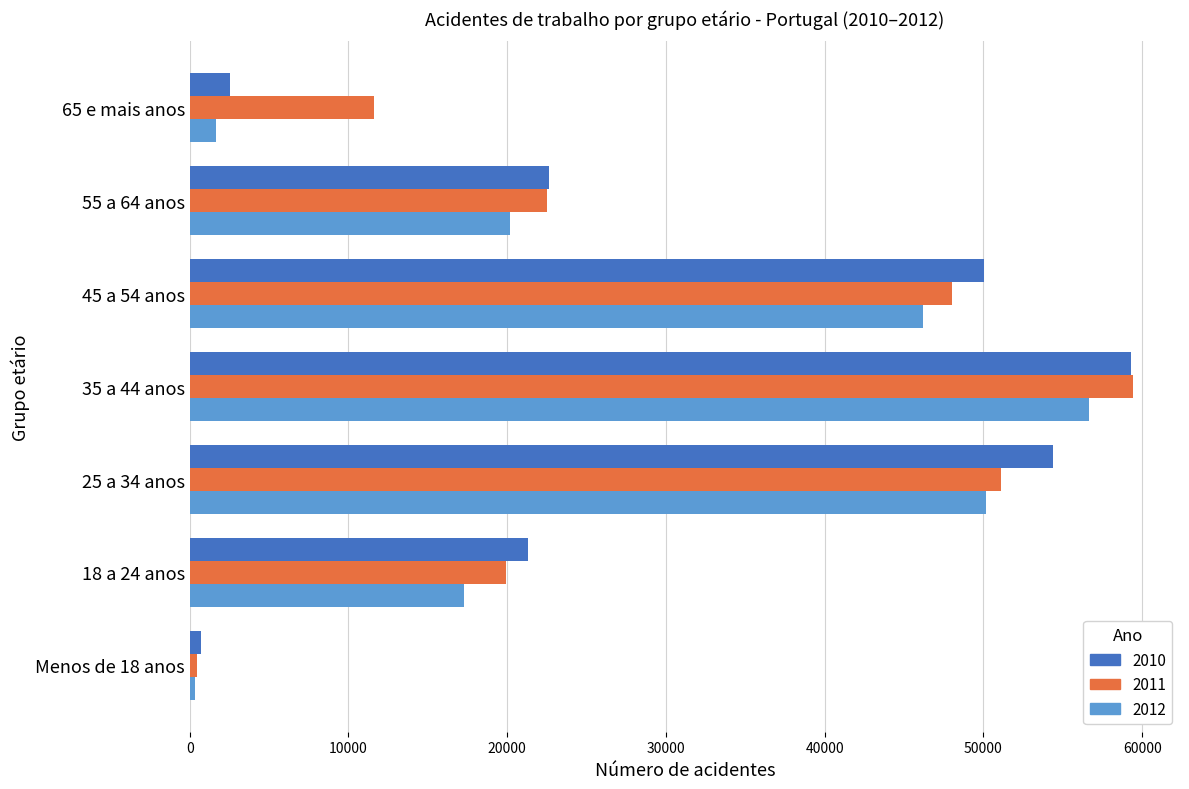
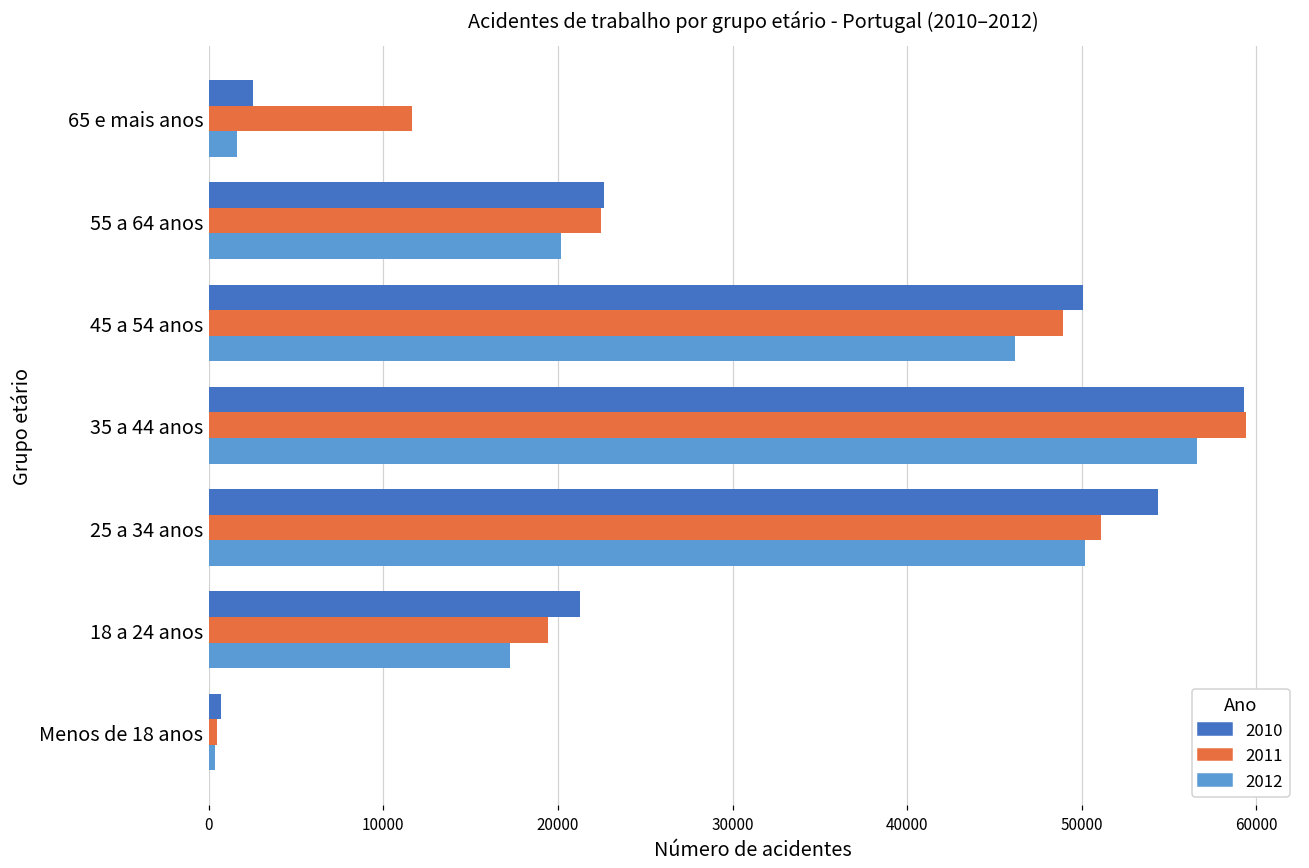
  {
    "2011": {
      "65 e mais anos": 11600,
      "55 a 64 anos": 22500,
-     "45 a 54 anos": 48000,
+     "45 a 54 anos": 48900,
      "35 a 44 anos": 59400,
      "25 a 34 anos": 51100,
-     "18 a 24 anos": 19900,
+     "18 a 24 anos": 19400,
      "Menos de 18 anos": 500
    }
  }
